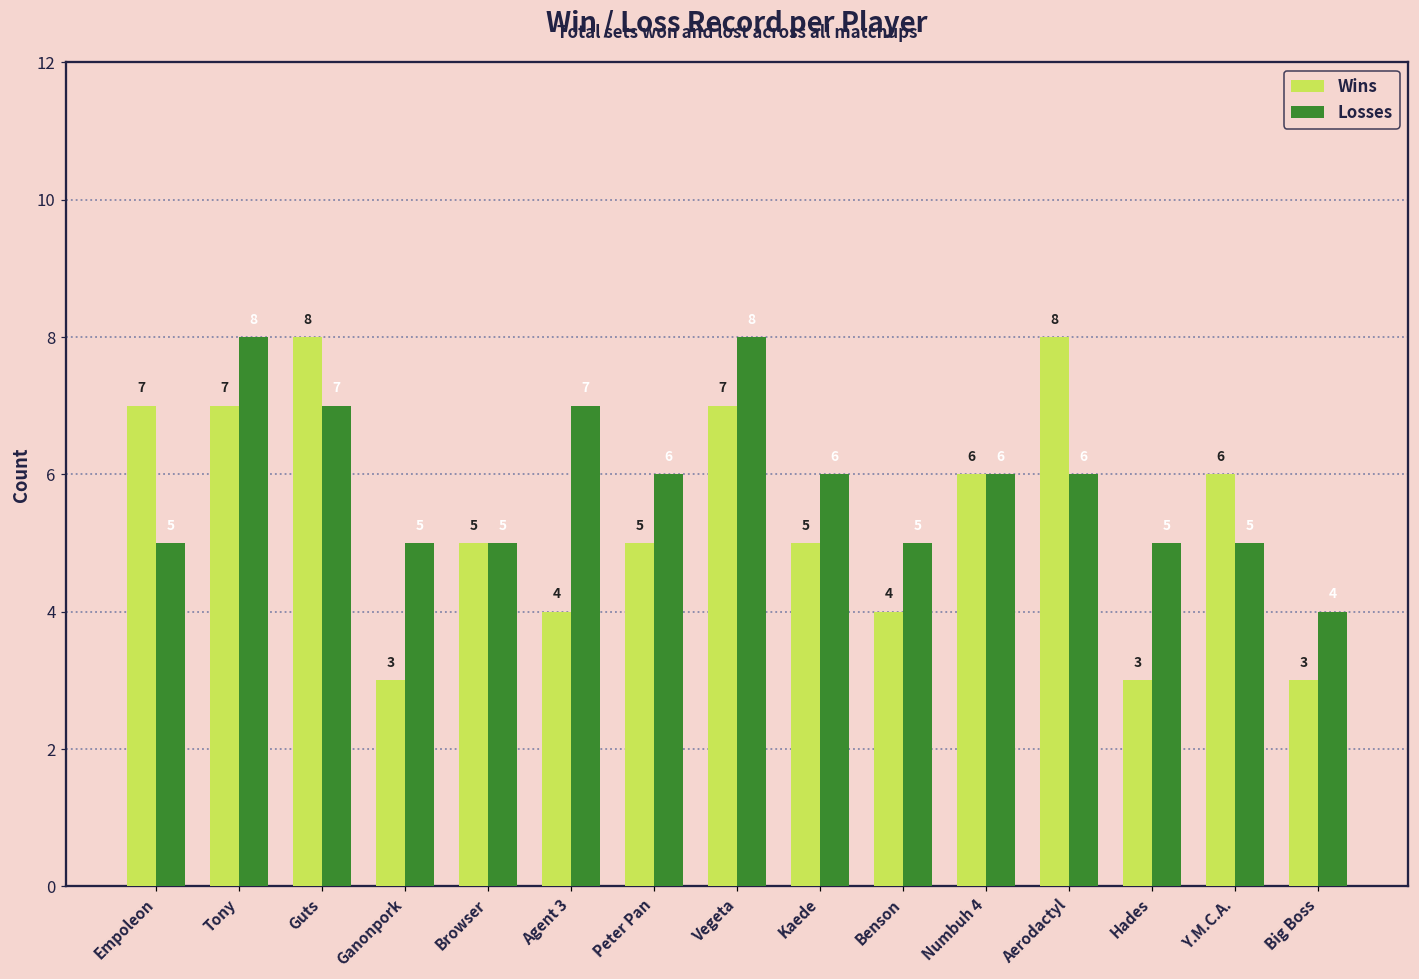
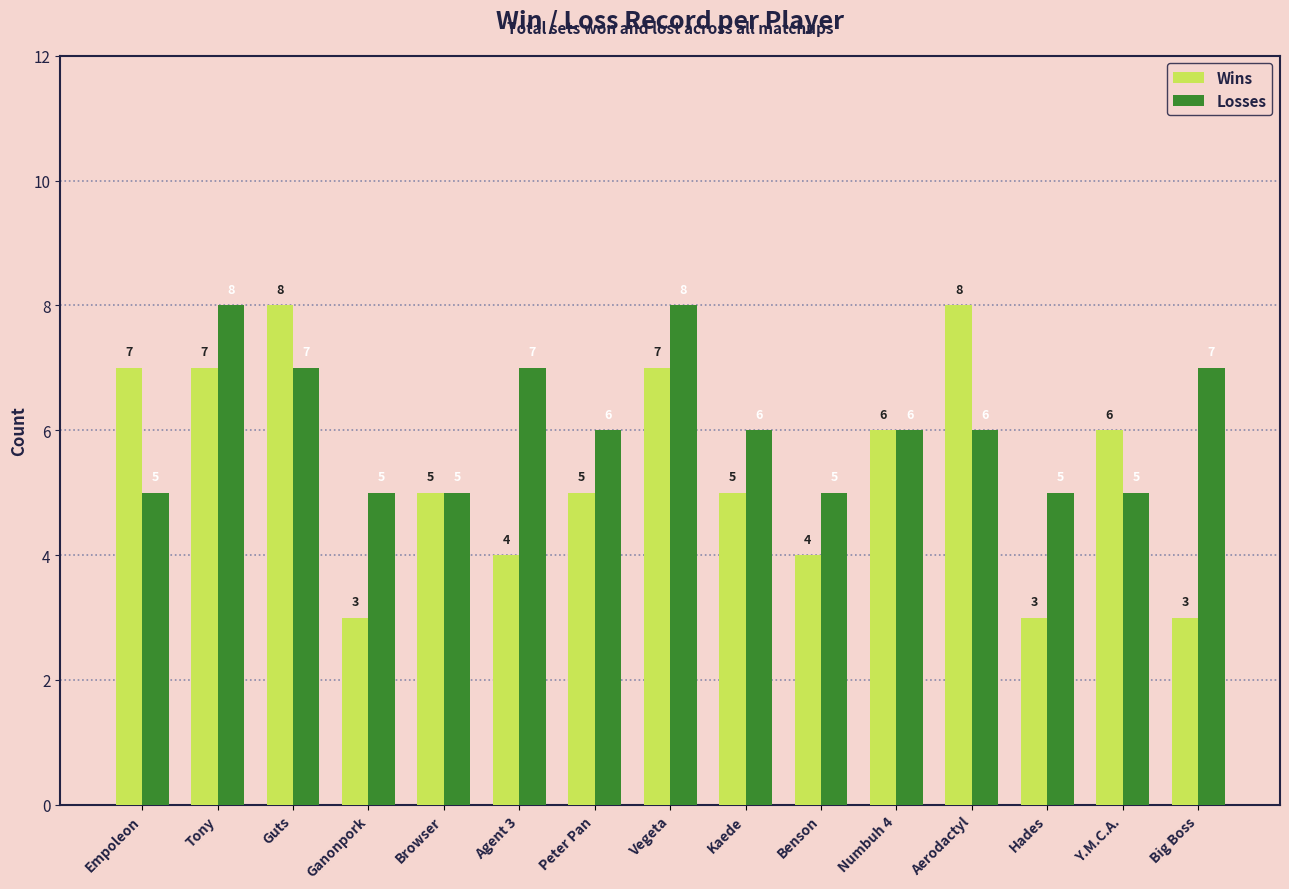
  {
    "Wins": {
      "Empoleon": 7,
      "Tony": 7,
      "Guts": 8,
      "Ganonpork": 3,
      "Browser": 5,
      "Agent 3": 4,
      "Peter Pan": 5,
      "Vegeta": 7,
      "Kaede": 5,
      "Benson": 4,
      "Numbuh 4": 6,
      "Aerodactyl": 8,
      "Hades": 3,
      "Y.M.C.A.": 6,
      "Big Boss": 3
    },
    "Losses": {
      "Empoleon": 5,
      "Tony": 8,
      "Guts": 7,
      "Ganonpork": 5,
      "Agent 3": 7,
      "Peter Pan": 6,
      "Vegeta": 8,
      "Kaede": 6,
      "Benson": 5,
      "Aerodactyl": 6,
      "Hades": 5,
      "Y.M.C.A.": 5,
-     "Big Boss": 4
+     "Big Boss": 7
    }
  }
